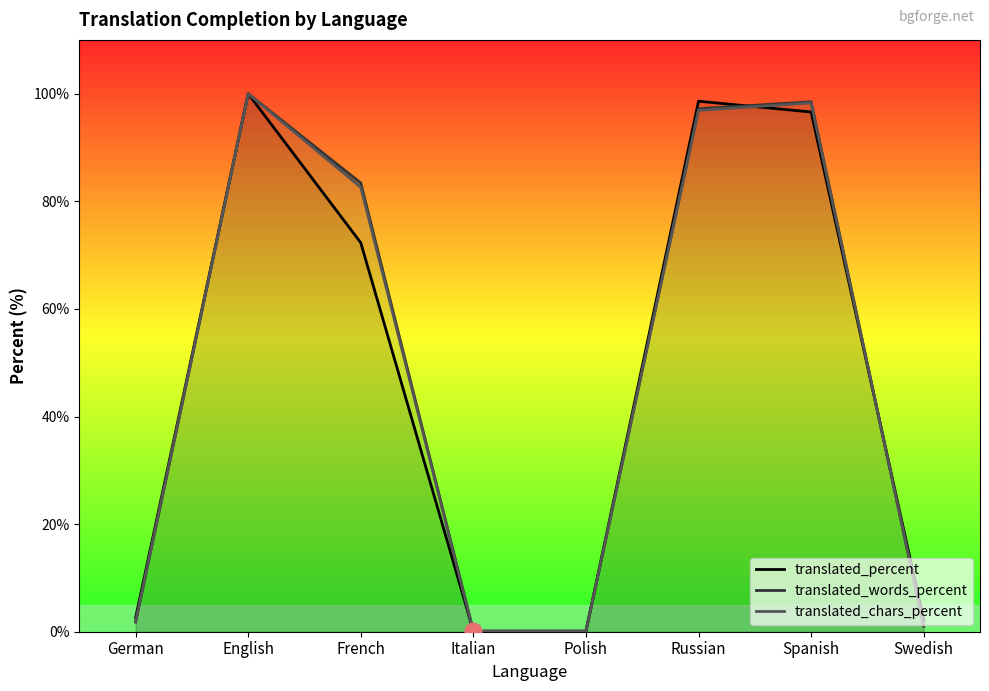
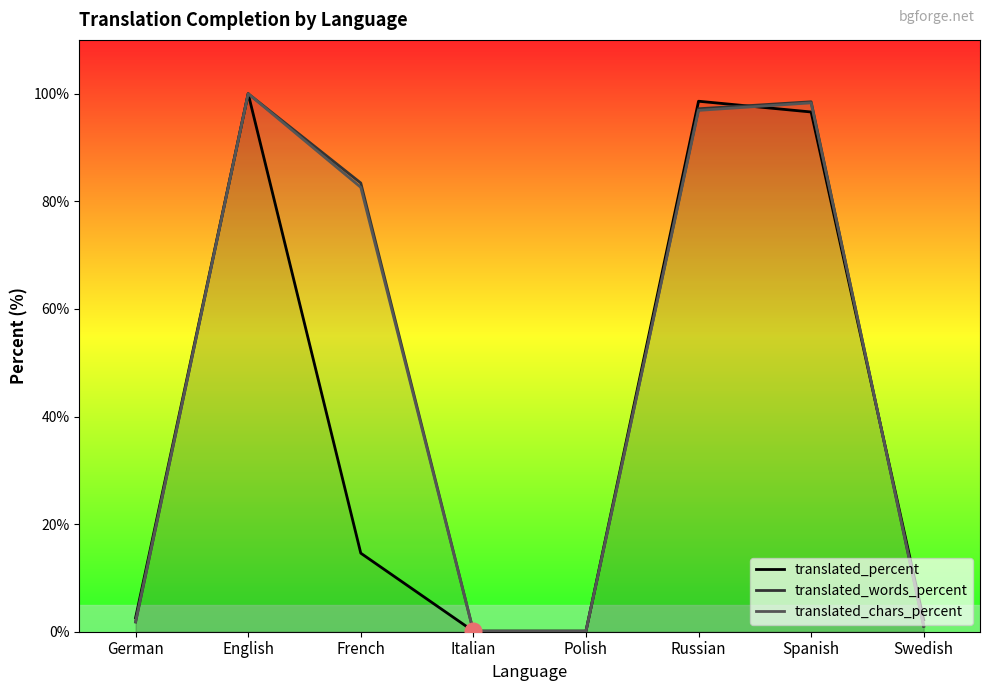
  {
    "translated_percent": {
-     "French": "72%",
+     "French": "15%",
      "Russian": "99%",
      "Spanish": "97%"
    }
  }
